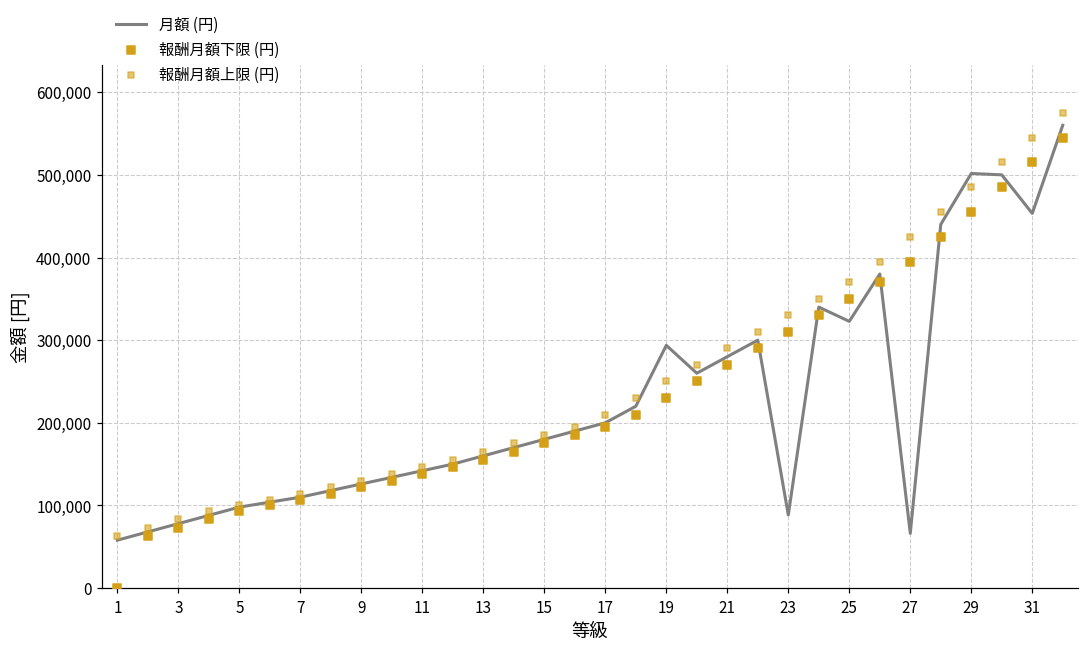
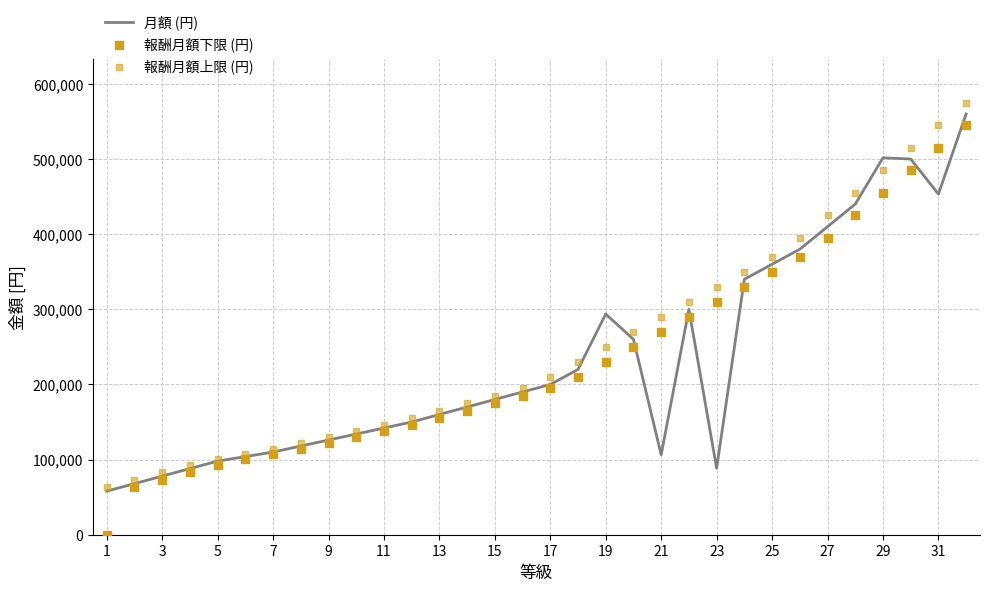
  {
    "月額 (円)": {
      "1": "60,000",
      "3": "80,000",
      "9": "130,000",
      "11": "140,000",
      "13": "160,000",
      "15": "180,000",
      "17": "200,000",
      "19": "290,000",
-     "21": "280,000",
+     "21": "110,000",
      "23": "90,000",
-     "25": "320,000",
-     "27": "70,000",
+     "25": "360,000",
+     "27": "410,000",
      "29": "500,000",
      "31": "450,000"
    }
  }
